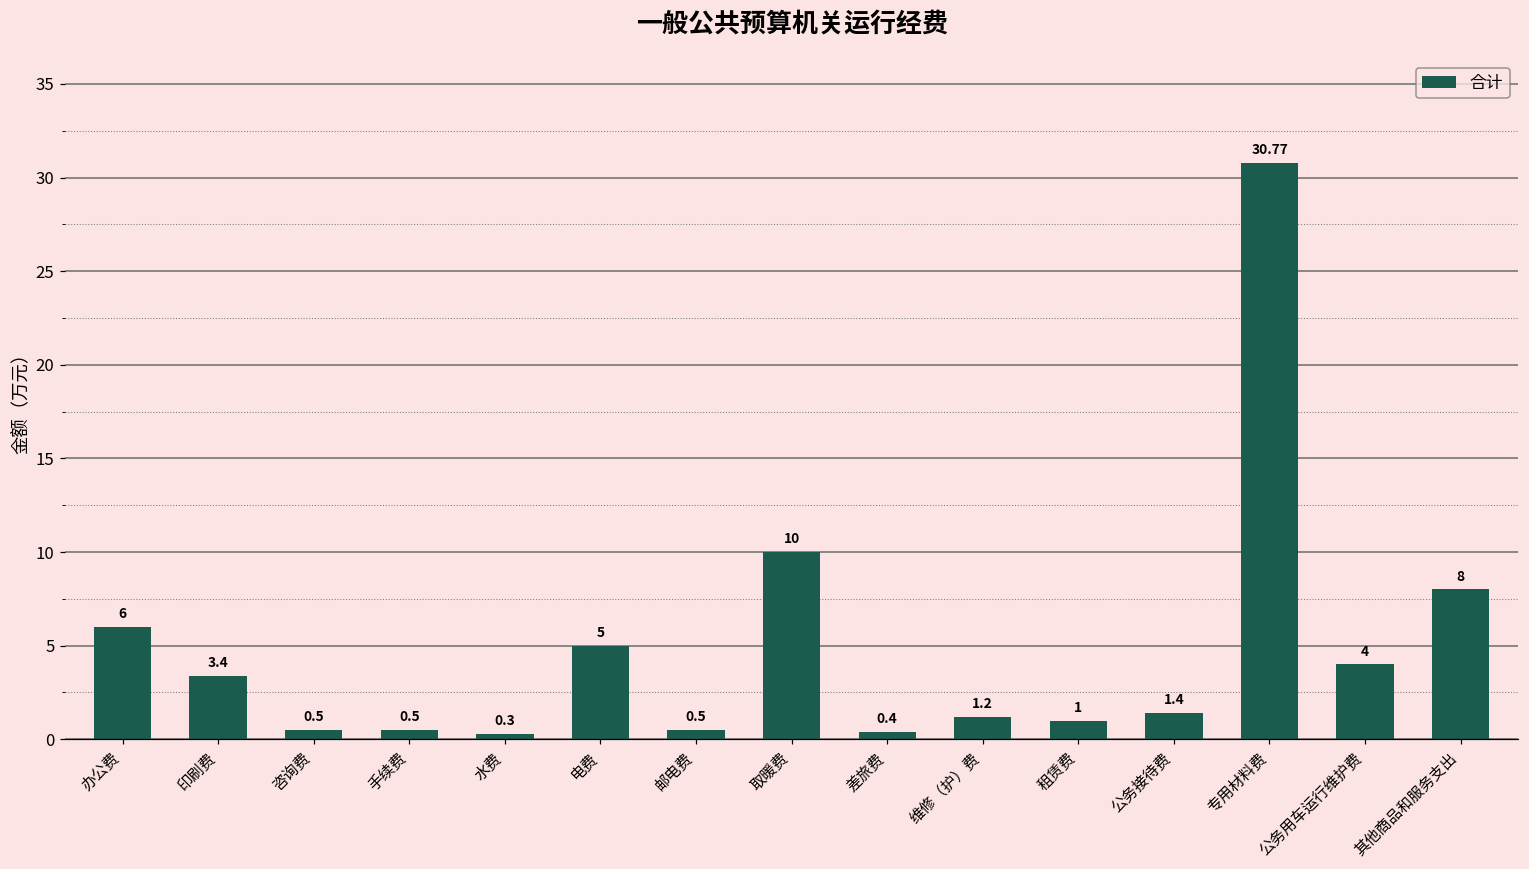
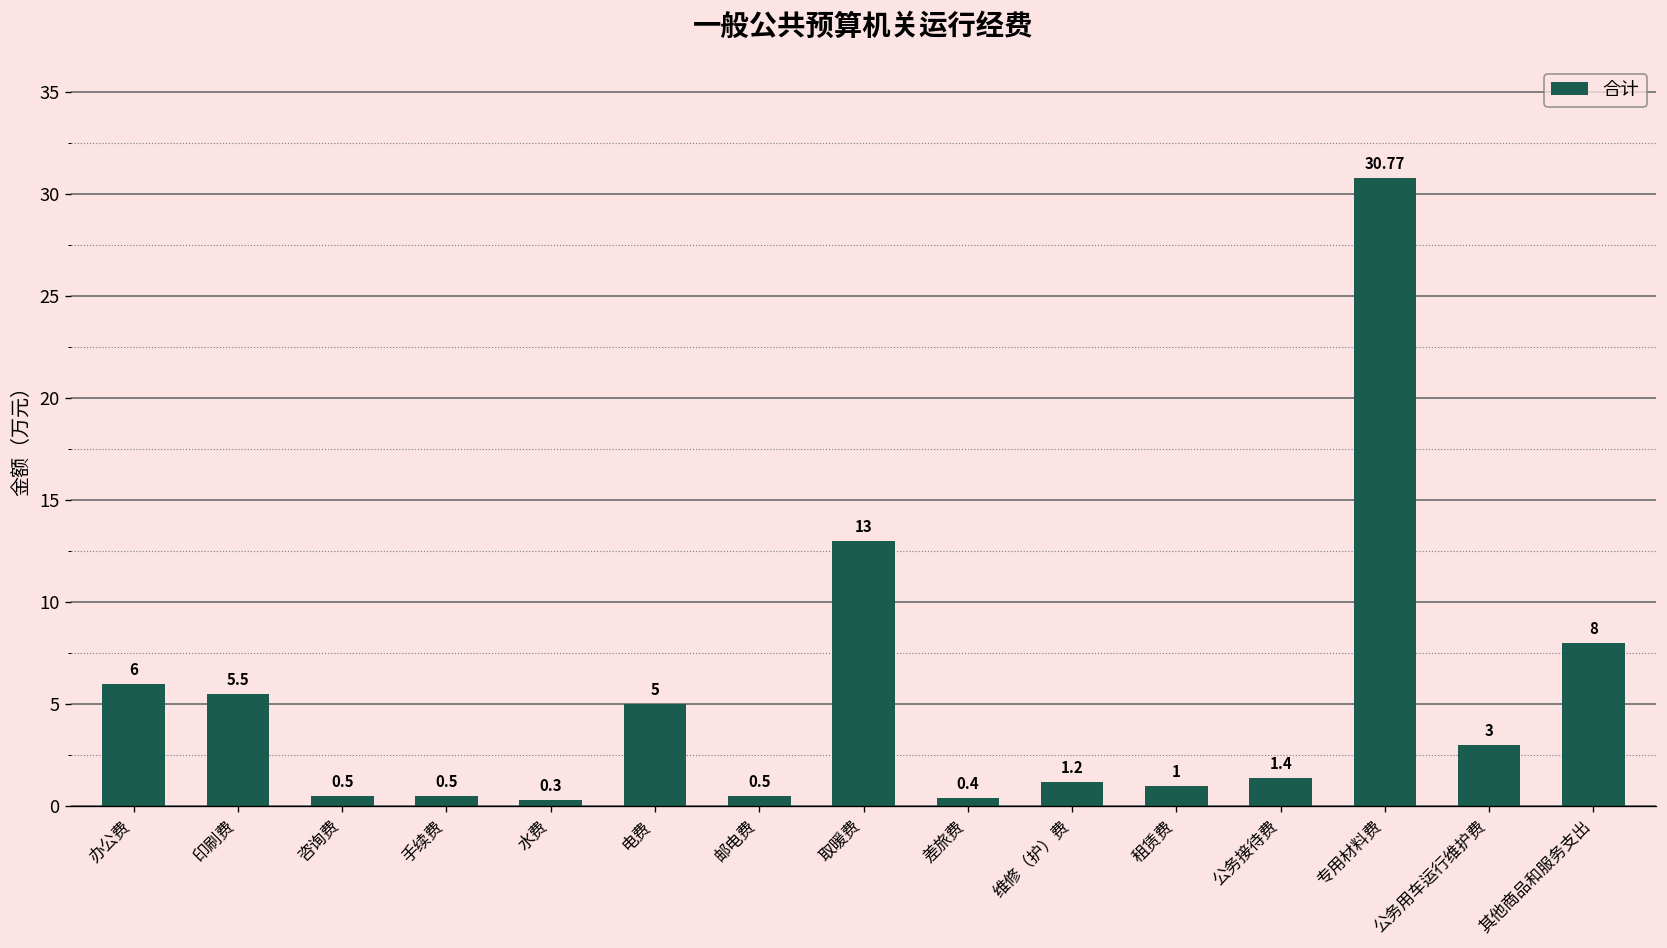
  {
    "办公费": 6,
-   "印刷费": 3.4,
+   "印刷费": 5.5,
    "咨询费": 0.5,
    "手续费": 0.5,
    "水费": 0.3,
    "电费": 5,
    "邮电费": 0.5,
-   "取暖费": 10,
+   "取暖费": 13,
    "差旅费": 0.4,
    "维修（护）费": 1.2,
    "租赁费": 1,
    "公务接待费": 1.4,
    "专用材料费": 30.77,
-   "公务用车运行维护费": 4,
+   "公务用车运行维护费": 3,
    "其他商品和服务支出": 8
  }
